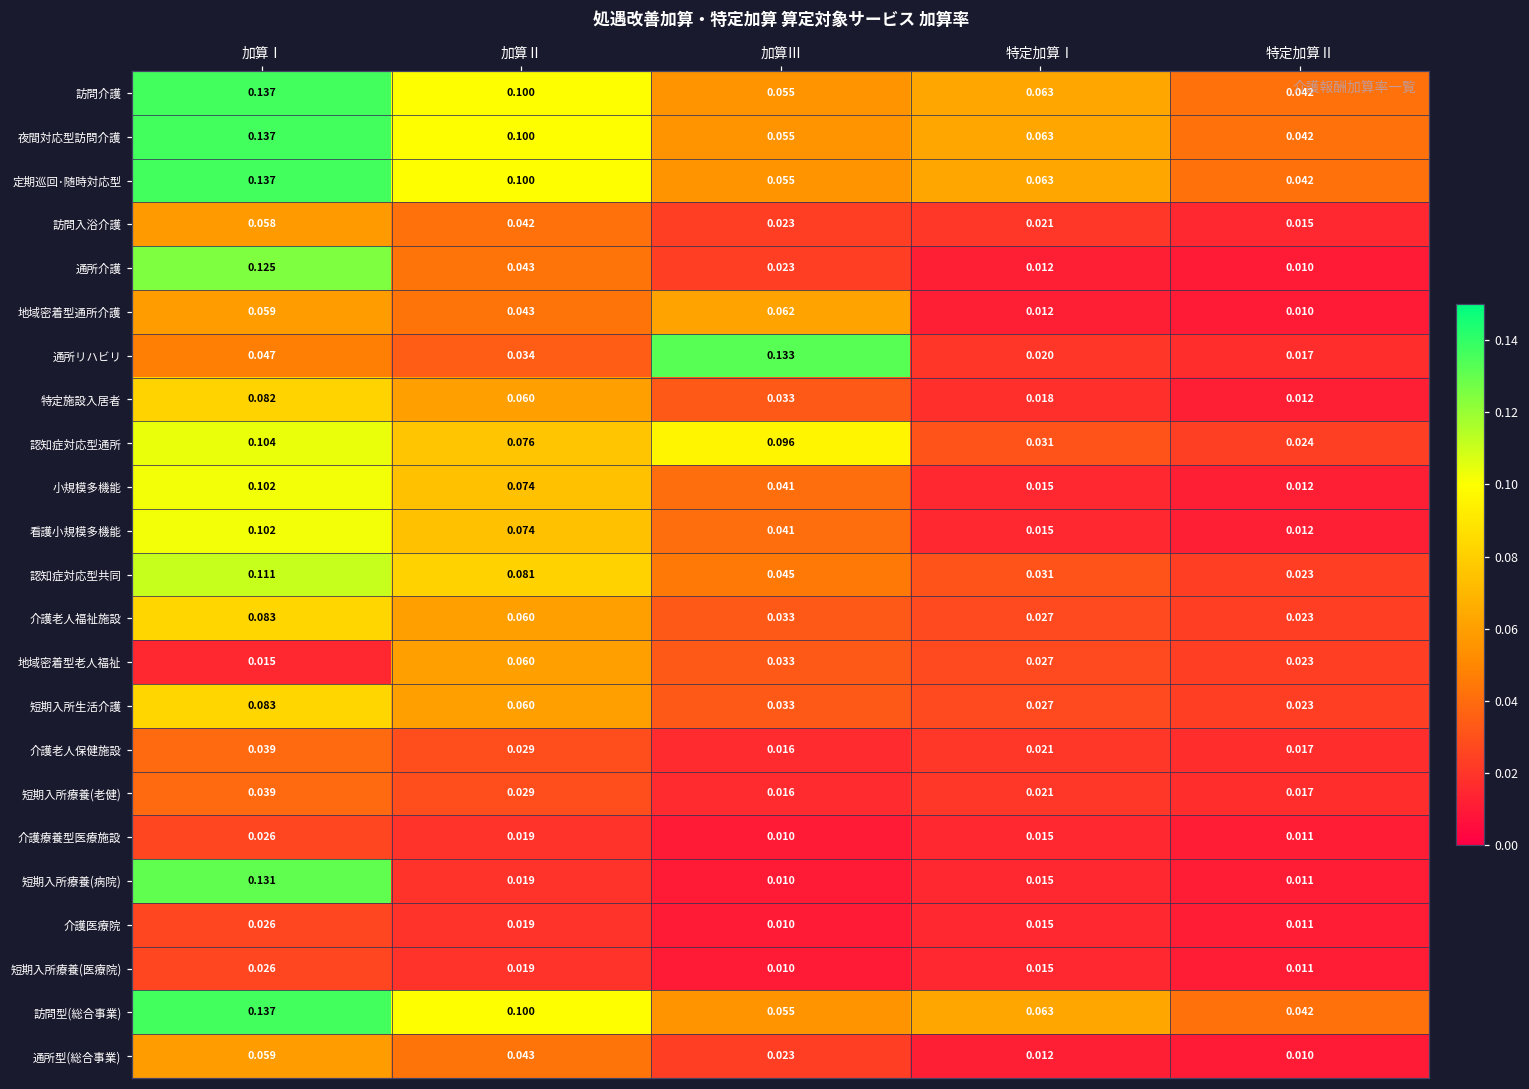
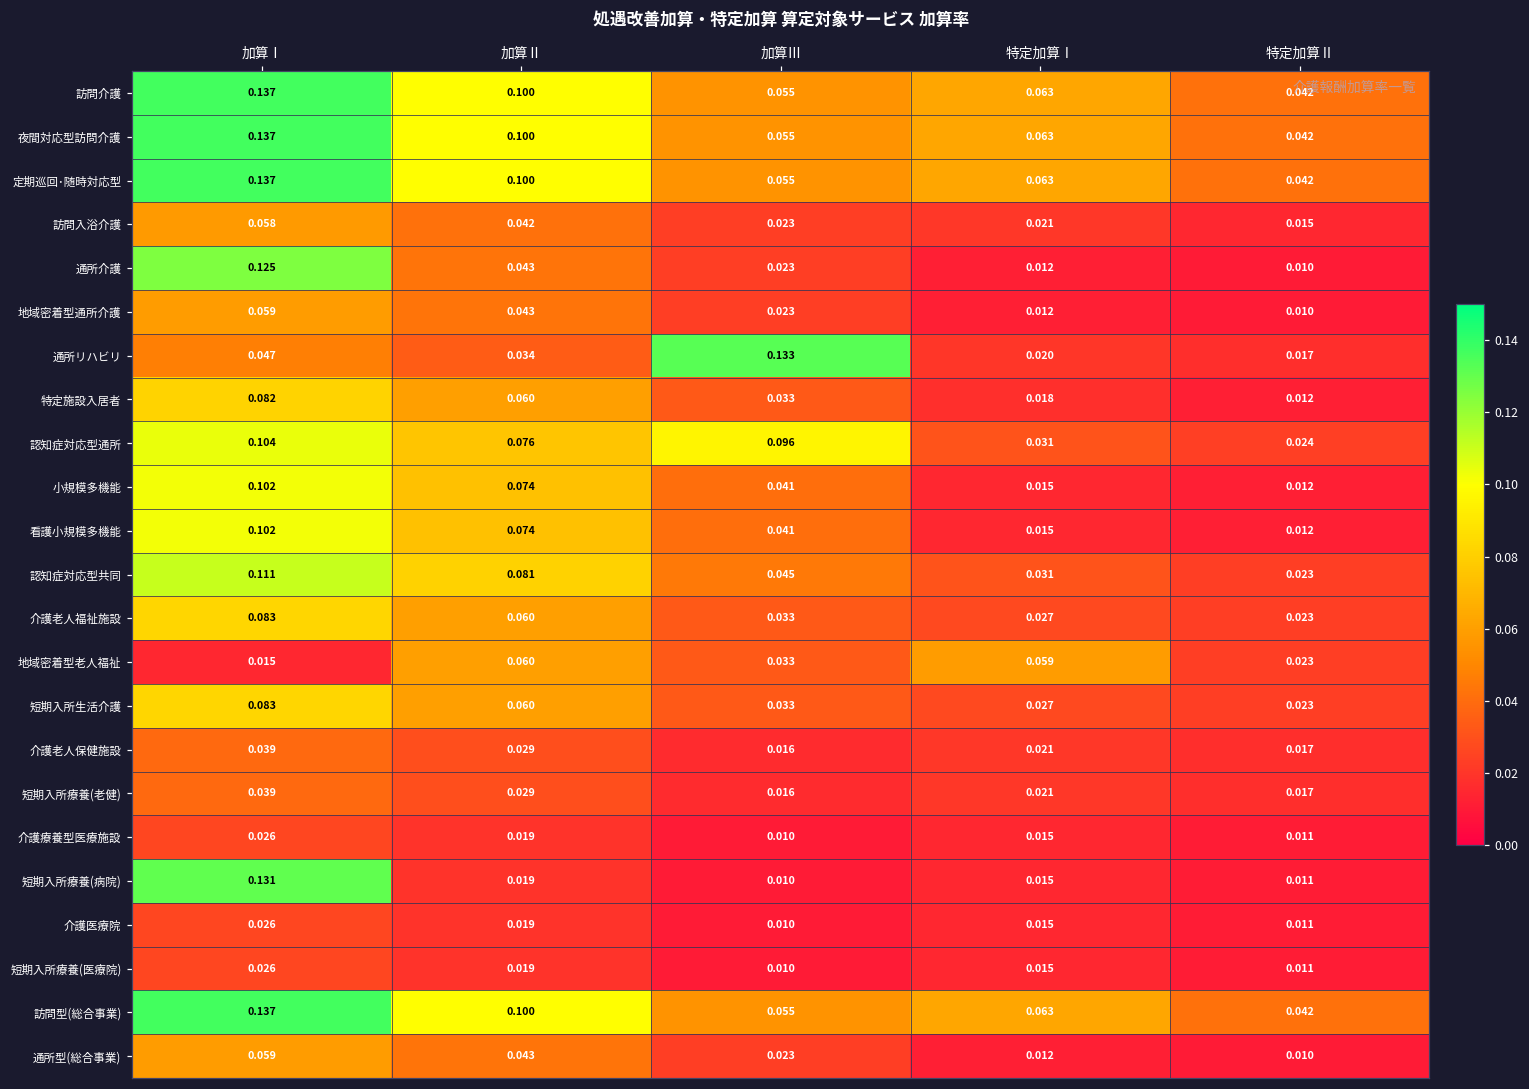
  {
    "訪問介護": {
      "加算Ⅰ": 0.137,
      "加算Ⅱ": 0.100,
      "加算Ⅲ": 0.055,
      "特定加算Ⅰ": 0.063
    },
    "夜間対応型訪問介護": {
      "加算Ⅰ": 0.137,
      "加算Ⅱ": 0.100,
      "加算Ⅲ": 0.055,
      "特定加算Ⅰ": 0.063,
      "特定加算Ⅱ": 0.042
    },
    "定期巡回･随時対応型": {
      "加算Ⅰ": 0.137,
      "加算Ⅱ": 0.100,
      "加算Ⅲ": 0.055,
      "特定加算Ⅰ": 0.063,
      "特定加算Ⅱ": 0.042
    },
    "訪問入浴介護": {
      "加算Ⅰ": 0.058,
      "加算Ⅱ": 0.042,
      "加算Ⅲ": 0.023,
      "特定加算Ⅰ": 0.021,
      "特定加算Ⅱ": 0.015
    },
    "通所介護": {
      "加算Ⅰ": 0.125,
      "加算Ⅱ": 0.043,
      "加算Ⅲ": 0.023,
      "特定加算Ⅰ": 0.012,
      "特定加算Ⅱ": 0.010
    },
    "地域密着型通所介護": {
      "加算Ⅰ": 0.059,
      "加算Ⅱ": 0.043,
-     "加算Ⅲ": 0.062,
+     "加算Ⅲ": 0.023,
      "特定加算Ⅰ": 0.012,
      "特定加算Ⅱ": 0.010
    },
    "通所リハビリ": {
      "加算Ⅰ": 0.047,
      "加算Ⅱ": 0.034,
      "加算Ⅲ": 0.133,
      "特定加算Ⅰ": 0.020,
      "特定加算Ⅱ": 0.017
    },
    "特定施設入居者": {
      "加算Ⅰ": 0.082,
      "加算Ⅱ": 0.060,
      "加算Ⅲ": 0.033,
      "特定加算Ⅰ": 0.018,
      "特定加算Ⅱ": 0.012
    },
    "認知症対応型通所": {
      "加算Ⅰ": 0.104,
      "加算Ⅱ": 0.076,
      "加算Ⅲ": 0.096,
      "特定加算Ⅰ": 0.031,
      "特定加算Ⅱ": 0.024
    },
    "小規模多機能": {
      "加算Ⅰ": 0.102,
      "加算Ⅱ": 0.074,
      "加算Ⅲ": 0.041,
      "特定加算Ⅰ": 0.015,
      "特定加算Ⅱ": 0.012
    },
    "看護小規模多機能": {
      "加算Ⅰ": 0.102,
      "加算Ⅱ": 0.074,
      "加算Ⅲ": 0.041,
      "特定加算Ⅰ": 0.015,
      "特定加算Ⅱ": 0.012
    },
    "認知症対応型共同": {
      "加算Ⅰ": 0.111,
      "加算Ⅱ": 0.081,
      "加算Ⅲ": 0.045,
      "特定加算Ⅰ": 0.031,
      "特定加算Ⅱ": 0.023
    },
    "介護老人福祉施設": {
      "加算Ⅰ": 0.083,
      "加算Ⅱ": 0.060,
      "加算Ⅲ": 0.033,
      "特定加算Ⅰ": 0.027,
      "特定加算Ⅱ": 0.023
    },
    "地域密着型老人福祉": {
      "加算Ⅰ": 0.015,
      "加算Ⅱ": 0.060,
      "加算Ⅲ": 0.033,
-     "特定加算Ⅰ": 0.027,
+     "特定加算Ⅰ": 0.059,
      "特定加算Ⅱ": 0.023
    },
    "短期入所生活介護": {
      "加算Ⅰ": 0.083,
      "加算Ⅱ": 0.060,
      "加算Ⅲ": 0.033,
      "特定加算Ⅰ": 0.027,
      "特定加算Ⅱ": 0.023
    },
    "介護老人保健施設": {
      "加算Ⅰ": 0.039,
      "加算Ⅱ": 0.029,
      "加算Ⅲ": 0.016,
      "特定加算Ⅰ": 0.021,
      "特定加算Ⅱ": 0.017
    },
    "短期入所療養(老健)": {
      "加算Ⅰ": 0.039,
      "加算Ⅱ": 0.029,
      "加算Ⅲ": 0.016,
      "特定加算Ⅰ": 0.021,
      "特定加算Ⅱ": 0.017
    },
    "介護療養型医療施設": {
      "加算Ⅰ": 0.026,
      "加算Ⅱ": 0.019,
      "加算Ⅲ": 0.010,
      "特定加算Ⅰ": 0.015,
      "特定加算Ⅱ": 0.011
    },
    "短期入所療養(病院)": {
      "加算Ⅰ": 0.131,
      "加算Ⅱ": 0.019,
      "加算Ⅲ": 0.010,
      "特定加算Ⅰ": 0.015,
      "特定加算Ⅱ": 0.011
    },
    "介護医療院": {
      "加算Ⅰ": 0.026,
      "加算Ⅱ": 0.019,
      "加算Ⅲ": 0.010,
      "特定加算Ⅰ": 0.015,
      "特定加算Ⅱ": 0.011
    },
    "短期入所療養(医療院)": {
      "加算Ⅰ": 0.026,
      "加算Ⅱ": 0.019,
      "加算Ⅲ": 0.010,
      "特定加算Ⅰ": 0.015,
      "特定加算Ⅱ": 0.011
    },
    "訪問型(総合事業)": {
      "加算Ⅰ": 0.137,
      "加算Ⅱ": 0.100,
      "加算Ⅲ": 0.055,
      "特定加算Ⅰ": 0.063,
      "特定加算Ⅱ": 0.042
    },
    "通所型(総合事業)": {
      "加算Ⅰ": 0.059,
      "加算Ⅱ": 0.043,
      "加算Ⅲ": 0.023,
      "特定加算Ⅰ": 0.012,
      "特定加算Ⅱ": 0.010
    }
  }
